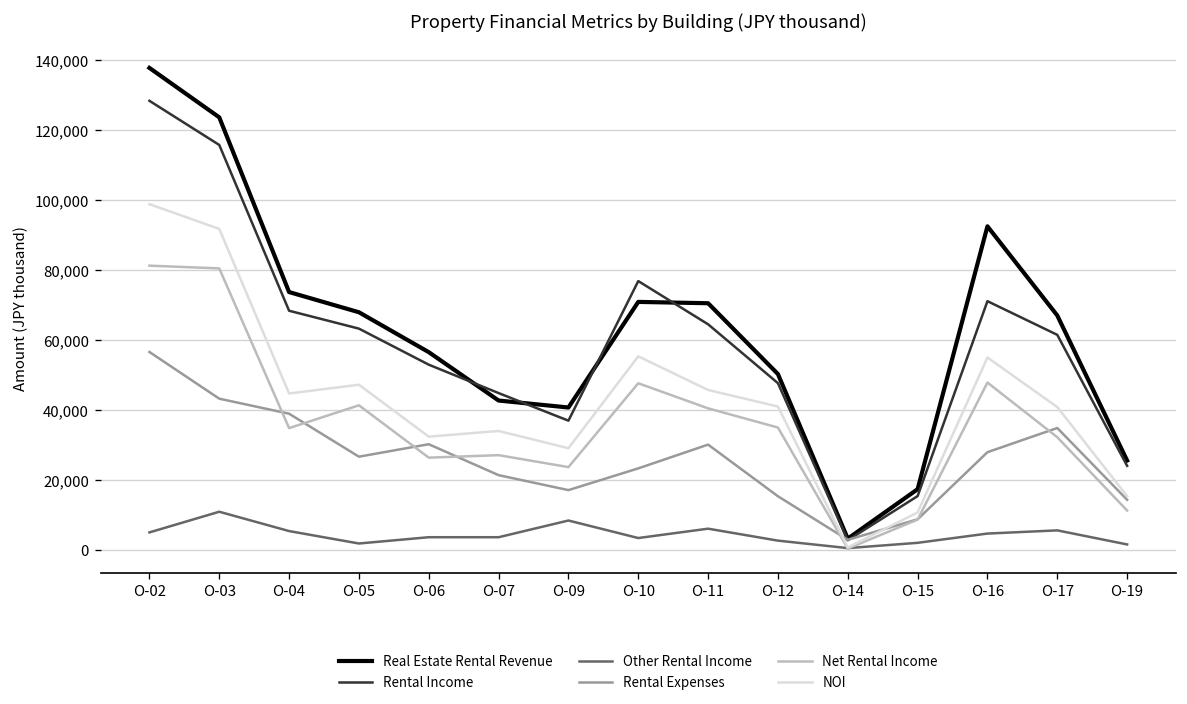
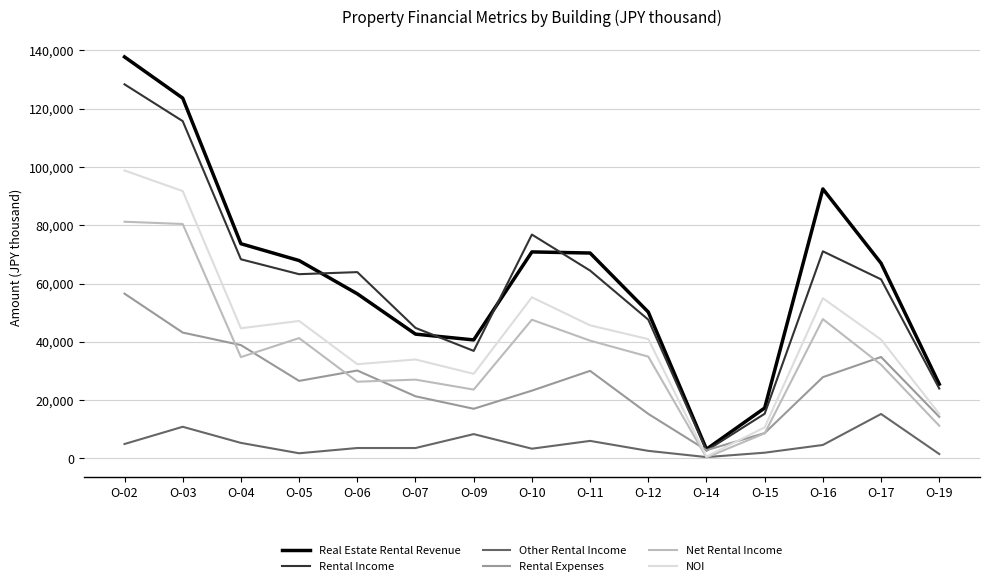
  {
    "Real Estate Rental Revenue": {
      "O-02": "138,000",
      "O-03": "124,000",
      "O-04": "74,000",
      "O-05": "68,000",
      "O-06": "56,000",
      "O-07": "43,000",
      "O-09": "41,000",
      "O-10": "71,000",
      "O-11": "70,000",
      "O-12": "50,000",
      "O-15": "17,000",
      "O-16": "92,000",
      "O-17": "67,000",
      "O-19": "26,000"
    },
    "Rental Income": {
      "O-02": "128,000",
      "O-03": "116,000",
      "O-04": "68,000",
      "O-05": "63,000",
-     "O-06": "53,000",
+     "O-06": "64,000",
      "O-07": "45,000",
      "O-09": "37,000",
      "O-10": "77,000",
      "O-11": "64,000",
      "O-12": "48,000",
      "O-15": "15,000",
      "O-16": "71,000",
      "O-17": "61,000",
      "O-19": "24,000"
    },
    "Other Rental Income": {
      "O-02": "5,000",
      "O-03": "11,000",
      "O-04": "5,000",
      "O-05": "2,000",
      "O-06": "4,000",
      "O-07": "4,000",
      "O-09": "8,000",
      "O-10": "3,000",
      "O-11": "6,000",
      "O-12": "3,000",
      "O-15": "2,000",
      "O-16": "5,000",
-     "O-17": "6,000",
+     "O-17": "15,000",
      "O-19": "2,000"
    }
  }
